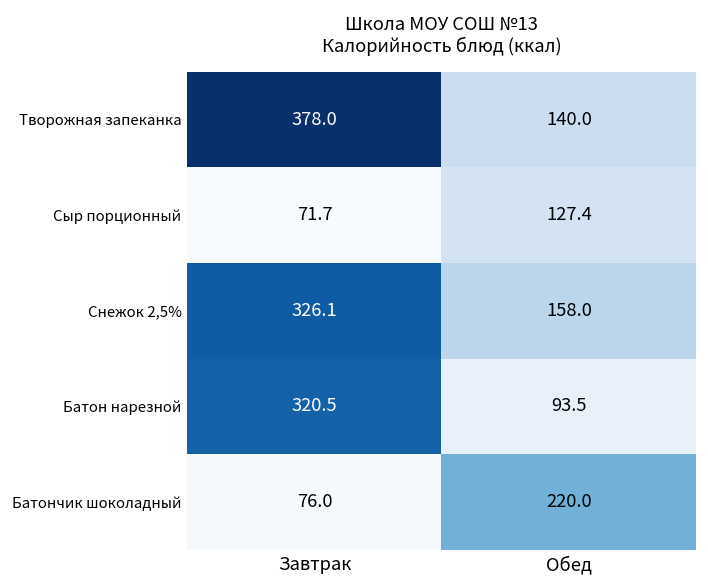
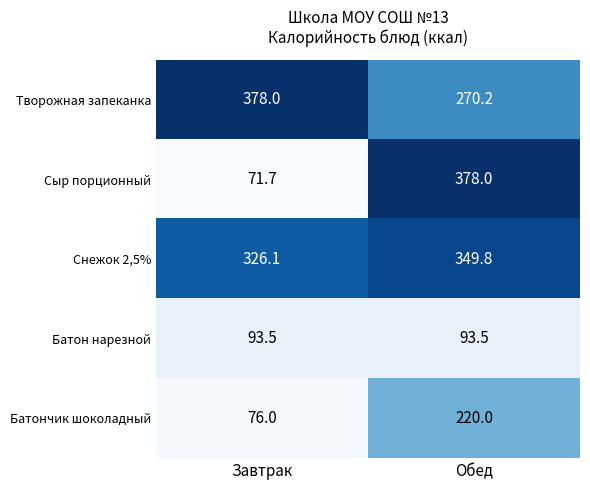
  {
    "Творожная запеканка": {
      "Завтрак": 378.0,
-     "Обед": 140.0
+     "Обед": 270.2
    },
    "Сыр порционный": {
      "Завтрак": 71.7,
-     "Обед": 127.4
+     "Обед": 378.0
    },
    "Снежок 2,5%": {
      "Завтрак": 326.1,
-     "Обед": 158.0
+     "Обед": 349.8
    },
    "Батон нарезной": {
-     "Завтрак": 320.5,
+     "Завтрак": 93.5,
      "Обед": 93.5
    },
    "Батончик шоколадный": {
      "Завтрак": 76.0,
      "Обед": 220.0
    }
  }
